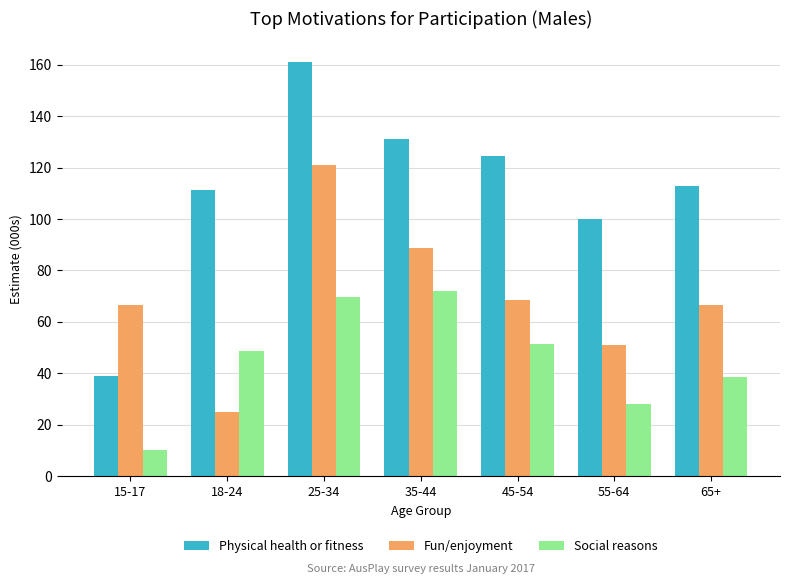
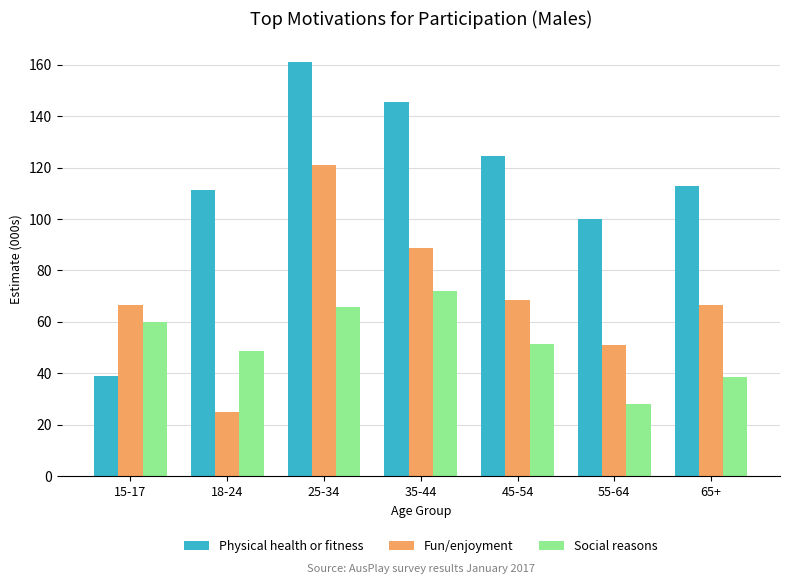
  {
    "Physical health or fitness": {
      "15-17": 39,
      "18-24": 111,
      "25-34": 161,
-     "35-44": 131,
+     "35-44": 146,
      "45-54": 125,
      "55-64": 100,
      "65+": 113
    },
    "Fun/enjoyment": {
      "15-17": 67,
      "18-24": 25,
      "25-34": 121,
      "35-44": 89,
      "45-54": 69,
      "55-64": 51,
      "65+": 67
    },
    "Social reasons": {
-     "15-17": 10,
+     "15-17": 60,
      "18-24": 49,
-     "25-34": 70,
+     "25-34": 66,
      "35-44": 72,
      "45-54": 52,
      "55-64": 28,
      "65+": 39
    }
  }
